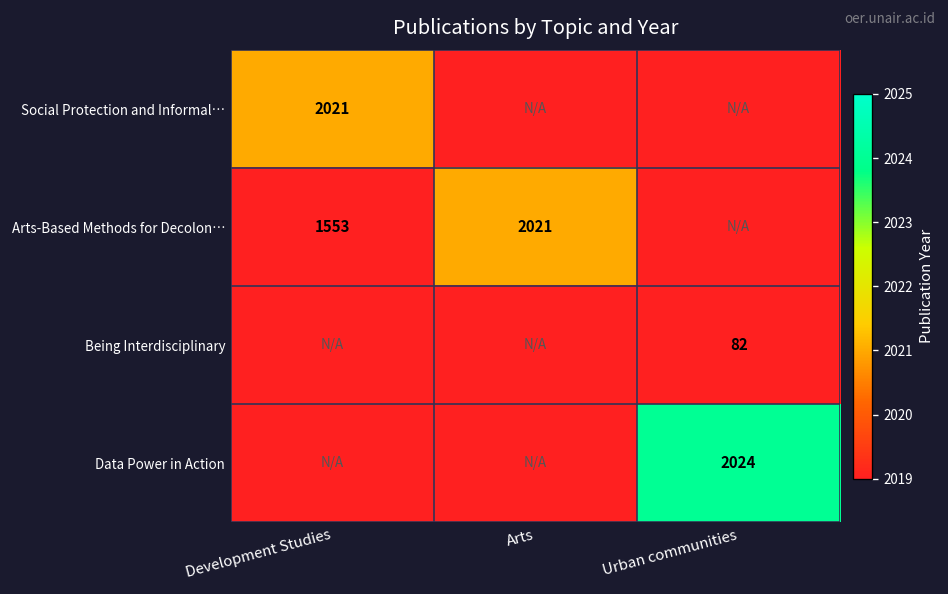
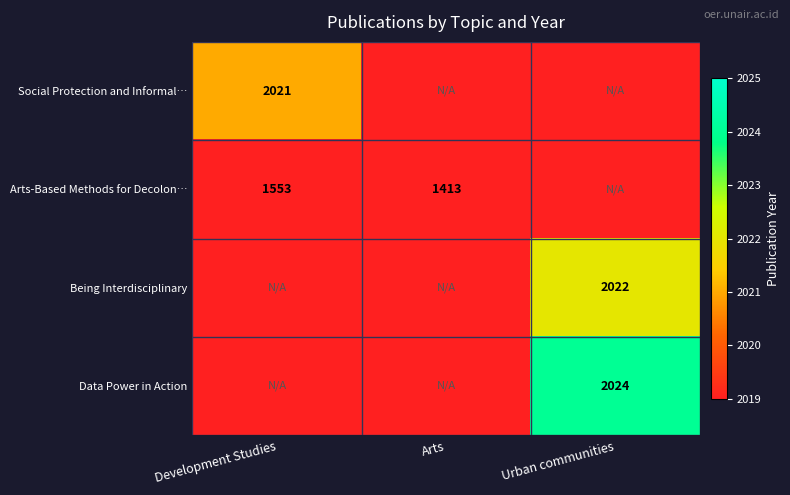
  {
    "Social Protection and Informal…": {
      "Development Studies": 2021
    },
    "Arts-Based Methods for Decolon…": {
      "Development Studies": 1553,
-     "Arts": 2021
+     "Arts": 1413
    },
    "Being Interdisciplinary": {
-     "Urban communities": 82
+     "Urban communities": 2022
    },
    "Data Power in Action": {
      "Urban communities": 2024
    }
  }
